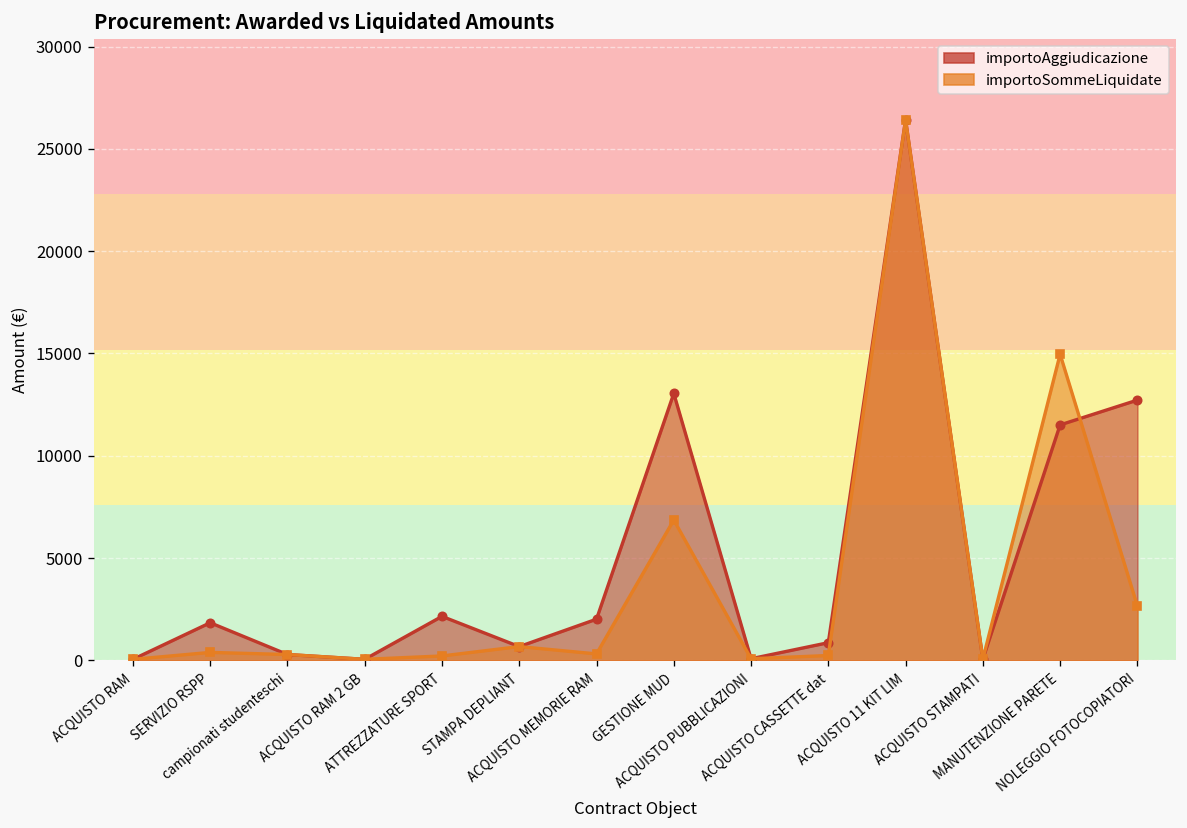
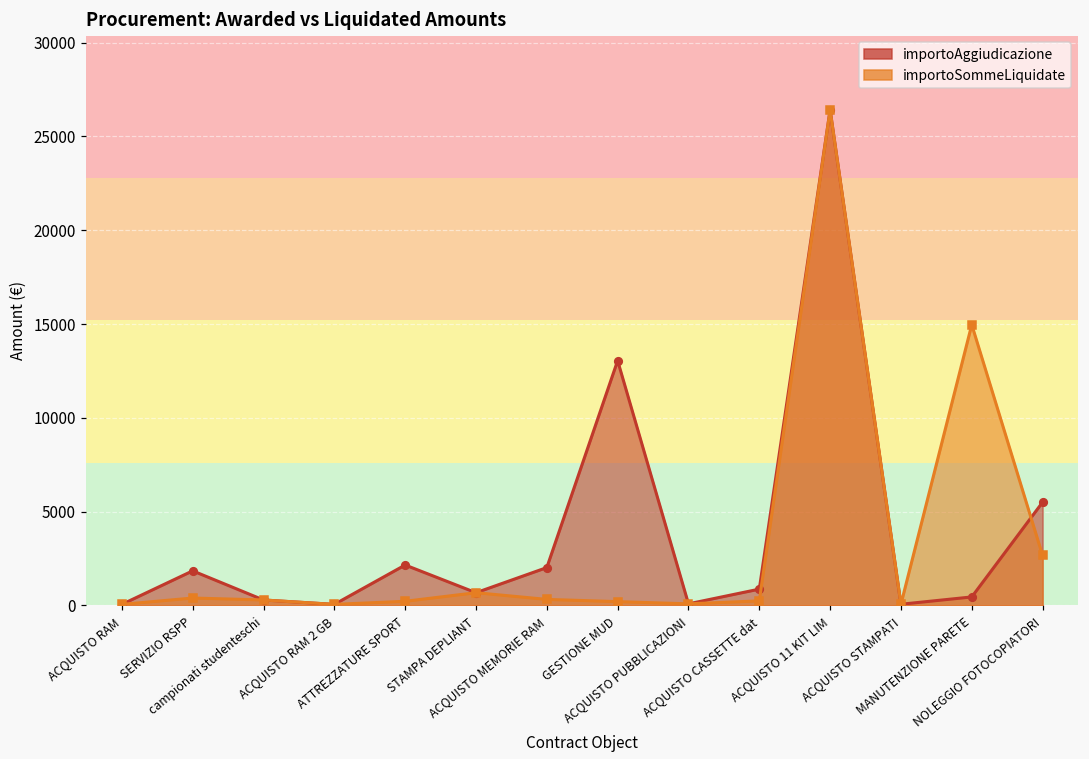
  {
    "importoAggiudicazione": {
      "SERVIZIO RSPP": 1800,
      "ATTREZZATURE SPORT": 2200,
      "ACQUISTO MEMORIE RAM": 2000,
      "GESTIONE MUD": 13000,
      "ACQUISTO CASSETTE dat": 900,
-     "MANUTENZIONE PARETE": 11500,
-     "NOLEGGIO FOTOCOPIATORI": 12700
+     "MANUTENZIONE PARETE": 500,
+     "NOLEGGIO FOTOCOPIATORI": 5500
    },
    "importoSommeLiquidate": {
      "SERVIZIO RSPP": 400,
      "ATTREZZATURE SPORT": 200,
      "ACQUISTO MEMORIE RAM": 300,
-     "GESTIONE MUD": 6900,
+     "GESTIONE MUD": 200,
      "ACQUISTO CASSETTE dat": 200,
      "MANUTENZIONE PARETE": 15000,
      "NOLEGGIO FOTOCOPIATORI": 2700
    }
  }
